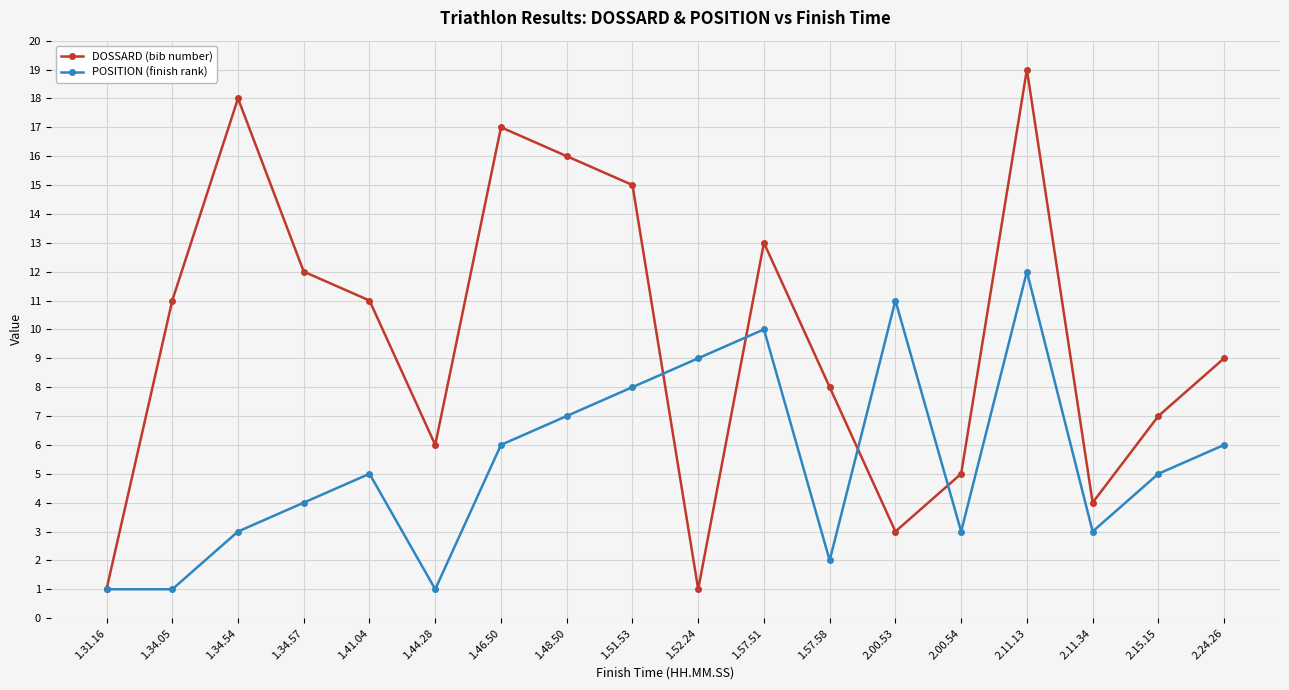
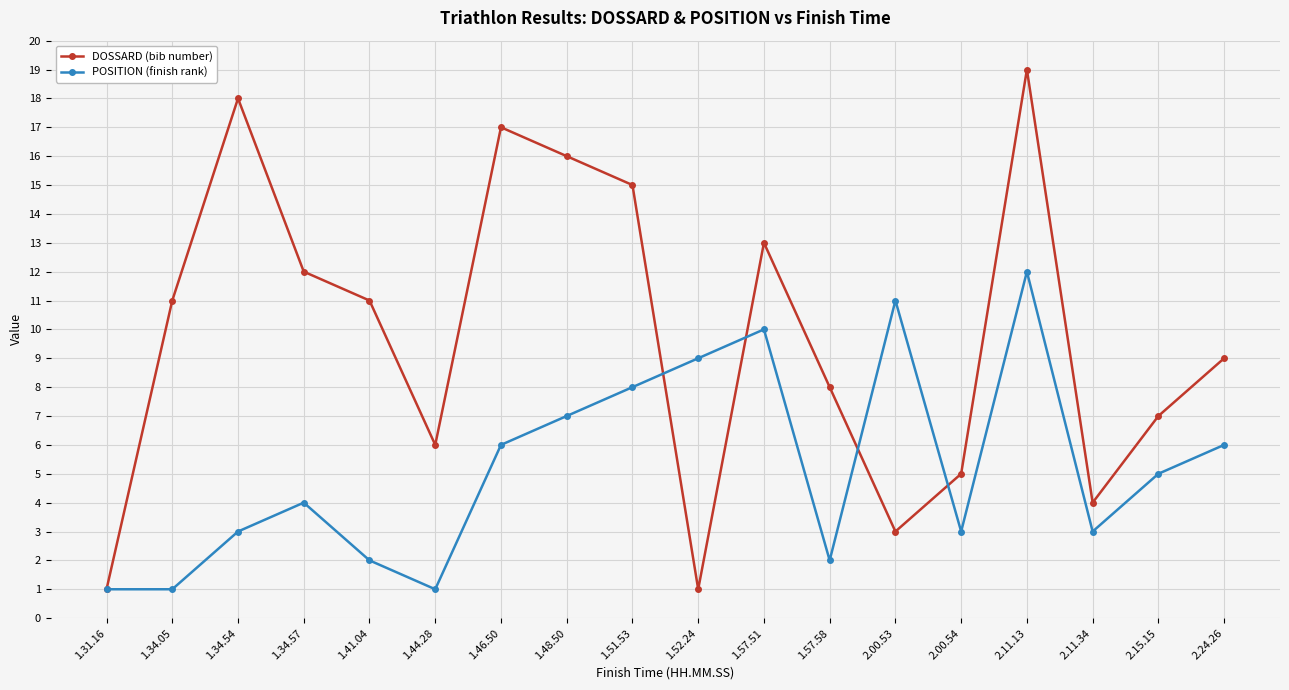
  {
    "DOSSARD (bib number)": {
      "1.34.05": 11,
      "1.34.54": 18,
      "1.34.57": 12,
      "1.41.04": 11,
      "1.44.28": 6,
      "1.46.50": 17,
      "1.48.50": 16,
      "1.51.53": 15,
      "1.52.24": 1,
      "1.57.51": 13,
      "1.57.58": 8,
      "2.00.53": 3,
      "2.00.54": 5,
      "2.11.13": 19,
      "2.11.34": 4,
      "2.15.15": 7,
      "2.24.26": 9
    },
    "POSITION (finish rank)": {
      "1.34.05": 1,
      "1.34.54": 3,
      "1.34.57": 4,
-     "1.41.04": 5,
+     "1.41.04": 2,
      "1.44.28": 1,
      "1.46.50": 6,
      "1.48.50": 7,
      "1.51.53": 8,
      "1.52.24": 9,
      "1.57.51": 10,
      "1.57.58": 2,
      "2.00.53": 11,
      "2.00.54": 3,
      "2.11.13": 12,
      "2.11.34": 3,
      "2.15.15": 5,
      "2.24.26": 6
    }
  }
